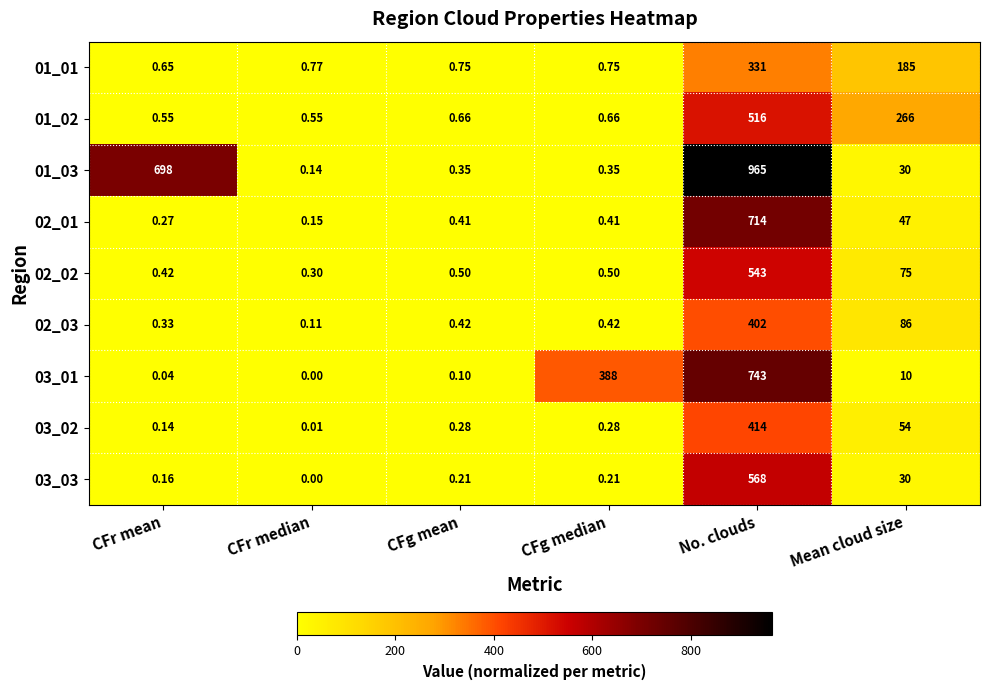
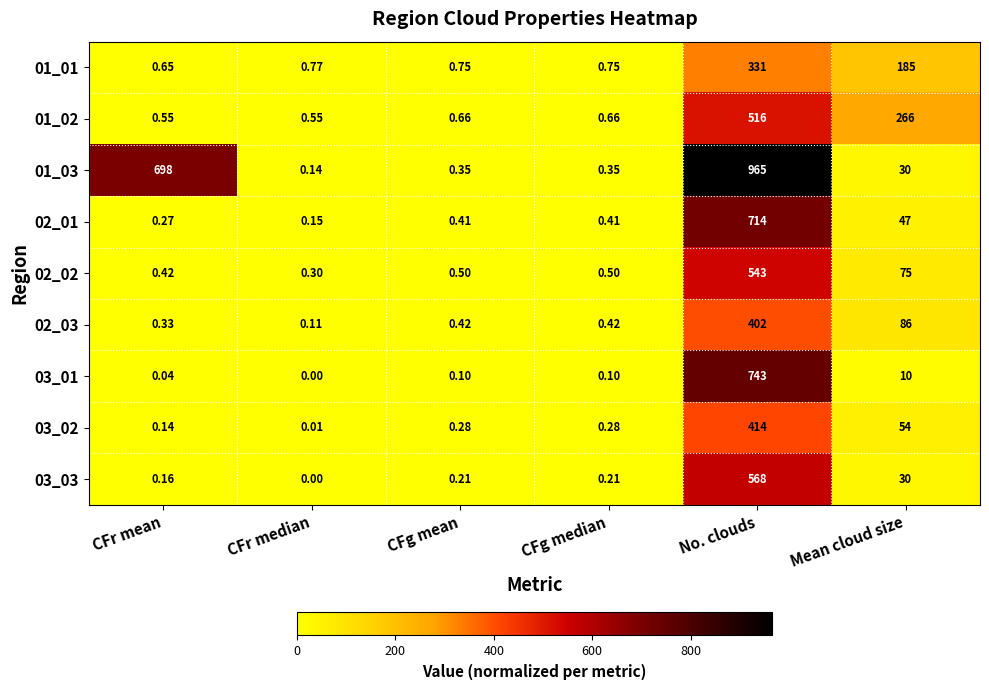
  {
    "01_01": {
      "CFr mean": 0.65,
      "CFr median": 0.77,
      "CFg mean": 0.75,
      "CFg median": 0.75,
      "No. clouds": 331,
      "Mean cloud size": 185
    },
    "01_02": {
      "CFr mean": 0.55,
      "CFr median": 0.55,
      "CFg mean": 0.66,
      "CFg median": 0.66,
      "No. clouds": 516,
      "Mean cloud size": 266
    },
    "01_03": {
      "CFr mean": 698,
      "CFr median": 0.14,
      "CFg mean": 0.35,
      "CFg median": 0.35,
      "No. clouds": 965,
      "Mean cloud size": 30
    },
    "02_01": {
      "CFr mean": 0.27,
      "CFr median": 0.15,
      "CFg mean": 0.41,
      "CFg median": 0.41,
      "No. clouds": 714,
      "Mean cloud size": 47
    },
    "02_02": {
      "CFr mean": 0.42,
      "CFr median": 0.30,
      "CFg mean": 0.50,
      "CFg median": 0.50,
      "No. clouds": 543,
      "Mean cloud size": 75
    },
    "02_03": {
      "CFr mean": 0.33,
      "CFr median": 0.11,
      "CFg mean": 0.42,
      "CFg median": 0.42,
      "No. clouds": 402,
      "Mean cloud size": 86
    },
    "03_01": {
      "CFr mean": 0.04,
      "CFr median": 0.00,
      "CFg mean": 0.10,
-     "CFg median": 388,
+     "CFg median": 0.10,
      "No. clouds": 743,
      "Mean cloud size": 10
    },
    "03_02": {
      "CFr mean": 0.14,
      "CFr median": 0.01,
      "CFg mean": 0.28,
      "CFg median": 0.28,
      "No. clouds": 414,
      "Mean cloud size": 54
    },
    "03_03": {
      "CFr mean": 0.16,
      "CFr median": 0.00,
      "CFg mean": 0.21,
      "CFg median": 0.21,
      "No. clouds": 568,
      "Mean cloud size": 30
    }
  }
